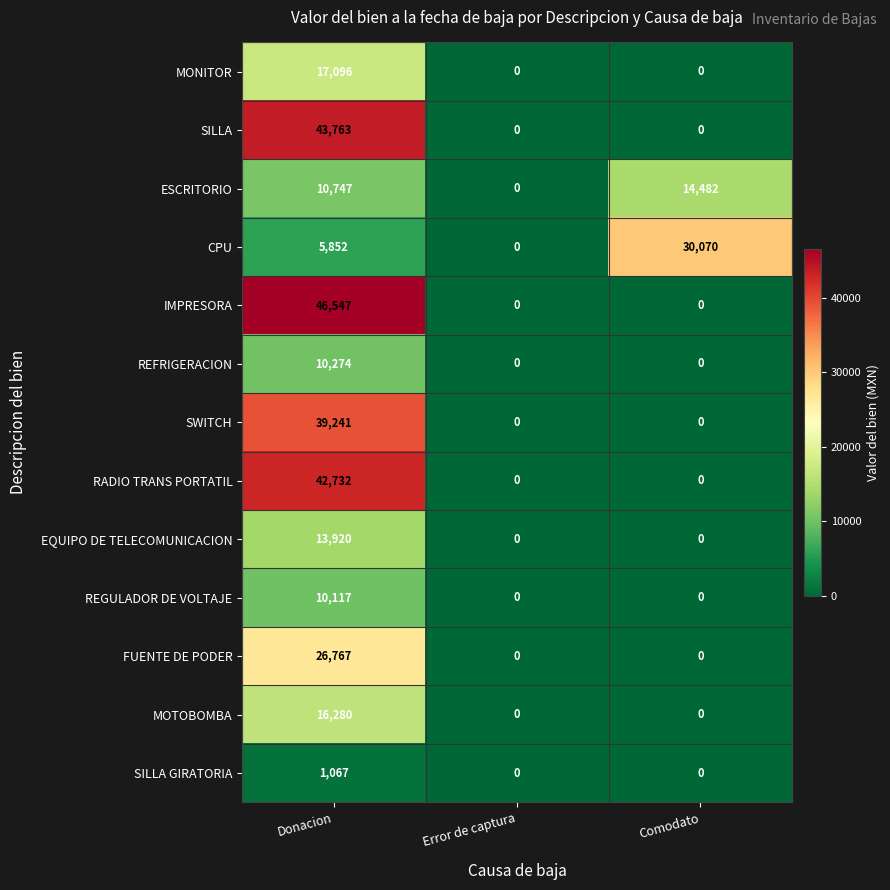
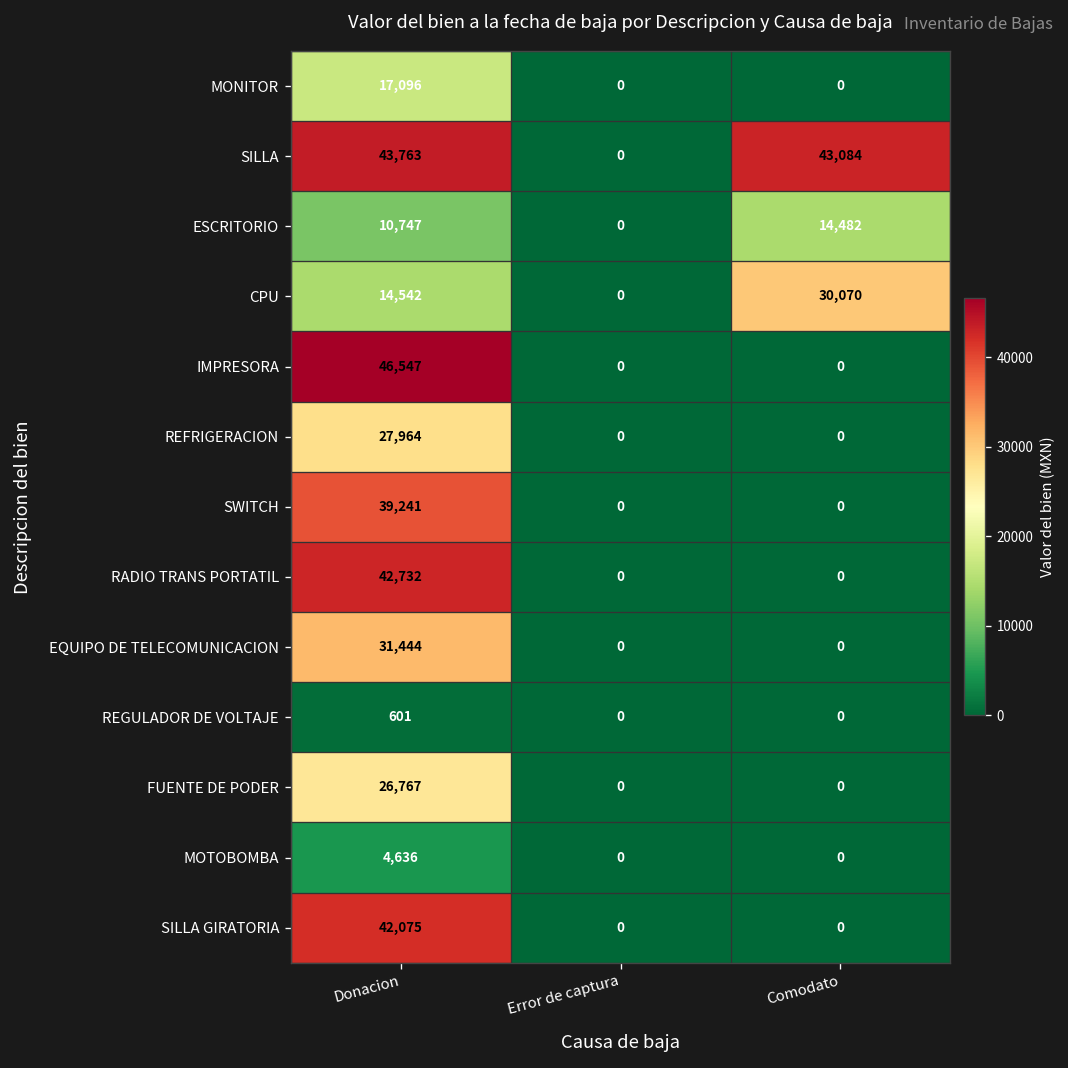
  {
    "MONITOR": {
      "Donacion": "17,096",
      "Error de captura": "0",
      "Comodato": "0"
    },
    "SILLA": {
      "Donacion": "43,763",
      "Error de captura": "0",
-     "Comodato": "0"
+     "Comodato": "43,084"
    },
    "ESCRITORIO": {
      "Donacion": "10,747",
      "Error de captura": "0",
      "Comodato": "14,482"
    },
    "CPU": {
-     "Donacion": "5,852",
+     "Donacion": "14,542",
      "Error de captura": "0",
      "Comodato": "30,070"
    },
    "IMPRESORA": {
      "Donacion": "46,547",
      "Error de captura": "0",
      "Comodato": "0"
    },
    "REFRIGERACION": {
-     "Donacion": "10,274",
+     "Donacion": "27,964",
      "Error de captura": "0",
      "Comodato": "0"
    },
    "SWITCH": {
      "Donacion": "39,241",
      "Error de captura": "0",
      "Comodato": "0"
    },
    "RADIO TRANS PORTATIL": {
      "Donacion": "42,732",
      "Error de captura": "0",
      "Comodato": "0"
    },
    "EQUIPO DE TELECOMUNICACION": {
-     "Donacion": "13,920",
+     "Donacion": "31,444",
      "Error de captura": "0",
      "Comodato": "0"
    },
    "REGULADOR DE VOLTAJE": {
-     "Donacion": "10,117",
+     "Donacion": "601",
      "Error de captura": "0",
      "Comodato": "0"
    },
    "FUENTE DE PODER": {
      "Donacion": "26,767",
      "Error de captura": "0",
      "Comodato": "0"
    },
    "MOTOBOMBA": {
-     "Donacion": "16,280",
+     "Donacion": "4,636",
      "Error de captura": "0",
      "Comodato": "0"
    },
    "SILLA GIRATORIA": {
-     "Donacion": "1,067",
+     "Donacion": "42,075",
      "Error de captura": "0",
      "Comodato": "0"
    }
  }
